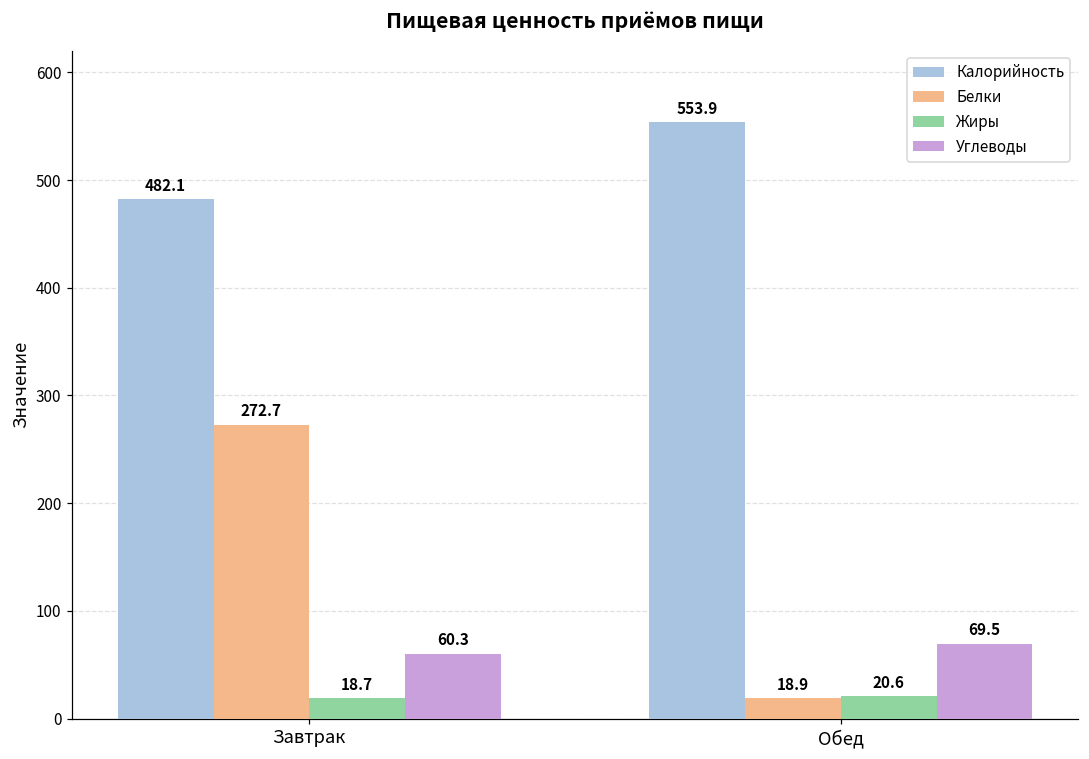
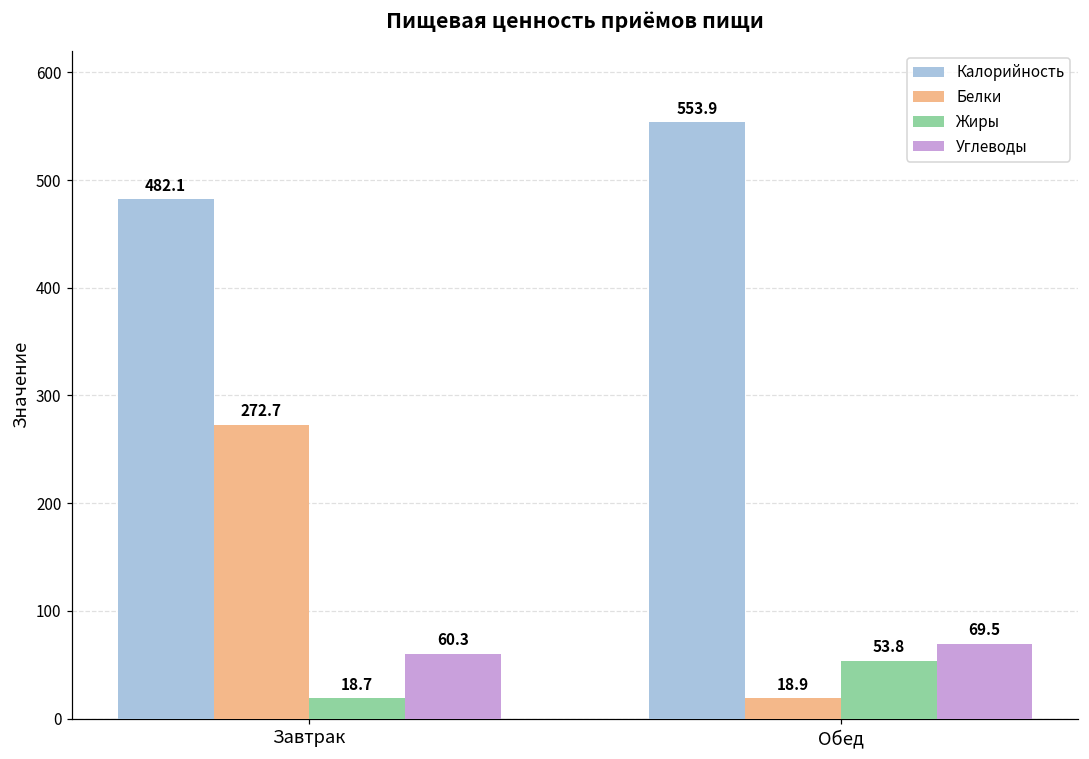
  {
    "Белки": {
      "Завтрак": 272.7,
      "Обед": 18.9
    },
    "Жиры": {
      "Завтрак": 18.7,
-     "Обед": 20.6
+     "Обед": 53.8
    }
  }
